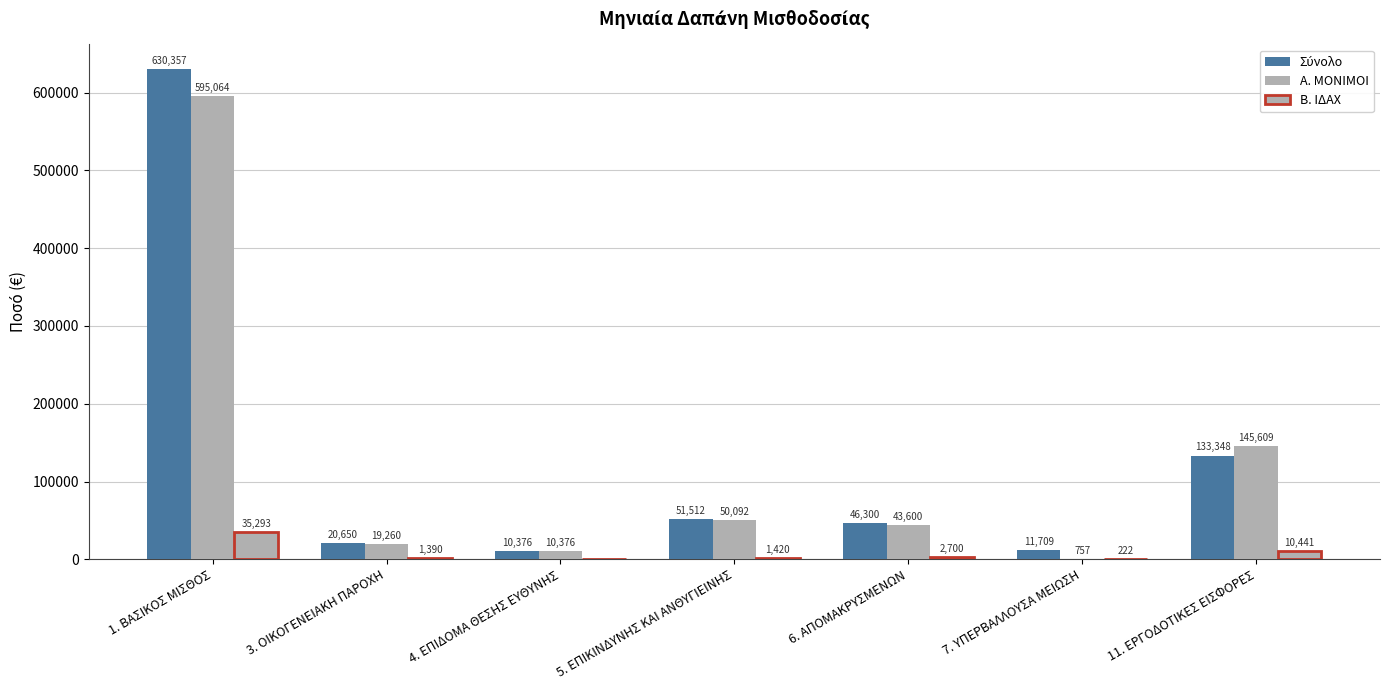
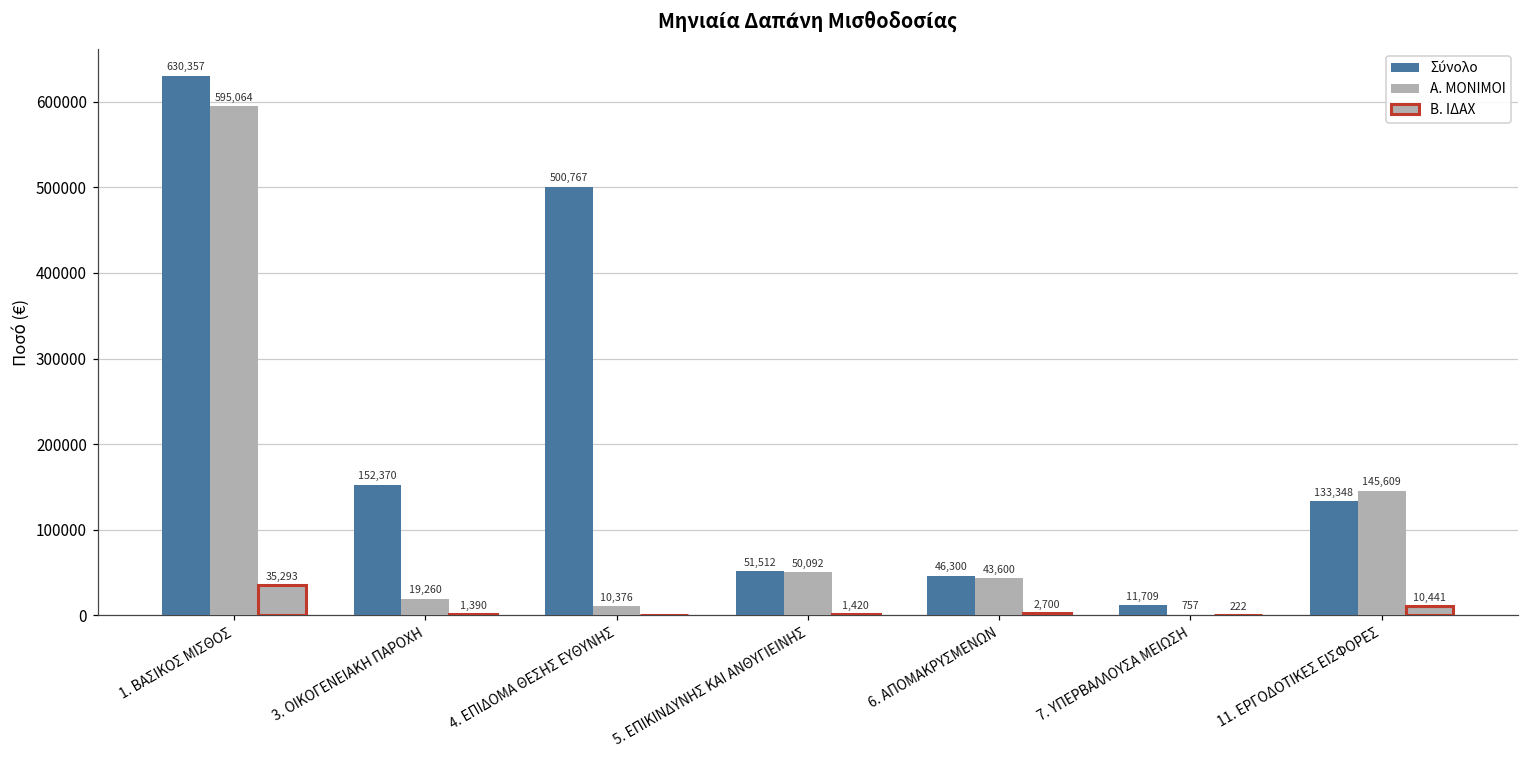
  {
    "Σύνολο": {
      "1. ΒΑΣΙΚΟΣ ΜΙΣΘΟΣ": "630,357",
-     "3. ΟΙΚΟΓΕΝΕΙΑΚΗ ΠΑΡΟΧΗ": "20,650",
-     "4. ΕΠΙΔΟΜΑ ΘΕΣΗΣ ΕΥΘΥΝΗΣ": "10,376",
+     "3. ΟΙΚΟΓΕΝΕΙΑΚΗ ΠΑΡΟΧΗ": "152,370",
+     "4. ΕΠΙΔΟΜΑ ΘΕΣΗΣ ΕΥΘΥΝΗΣ": "500,767",
      "5. ΕΠΙΚΙΝΔΥΝΗΣ ΚΑΙ ΑΝΘΥΓΙΕΙΝΗΣ": "51,512",
      "6. ΑΠΟΜΑΚΡΥΣΜΕΝΩΝ": "46,300",
      "7. ΥΠΕΡΒΑΛΛΟΥΣΑ ΜΕΙΩΣΗ": "11,709",
      "11. ΕΡΓΟΔΟΤΙΚΕΣ ΕΙΣΦΟΡΕΣ": "133,348"
    }
  }
